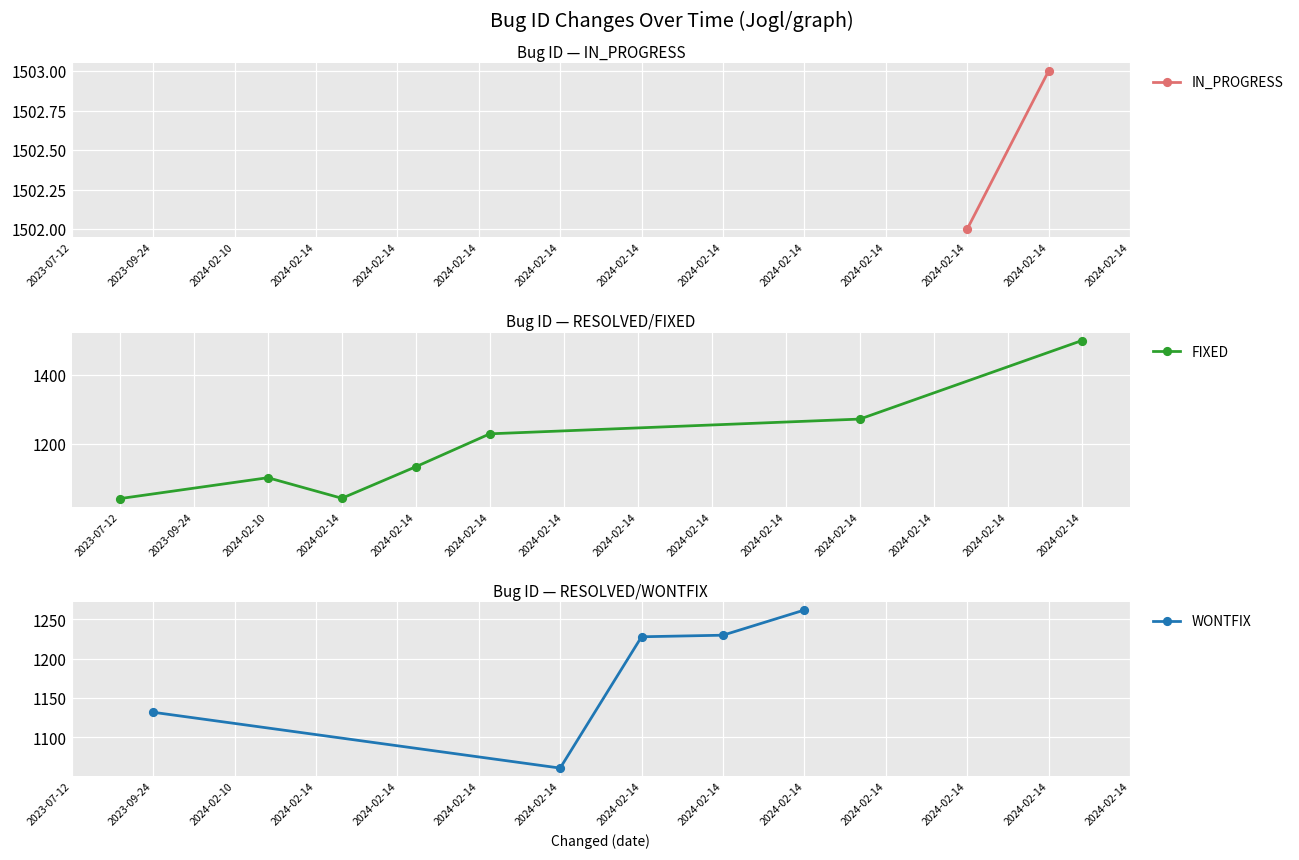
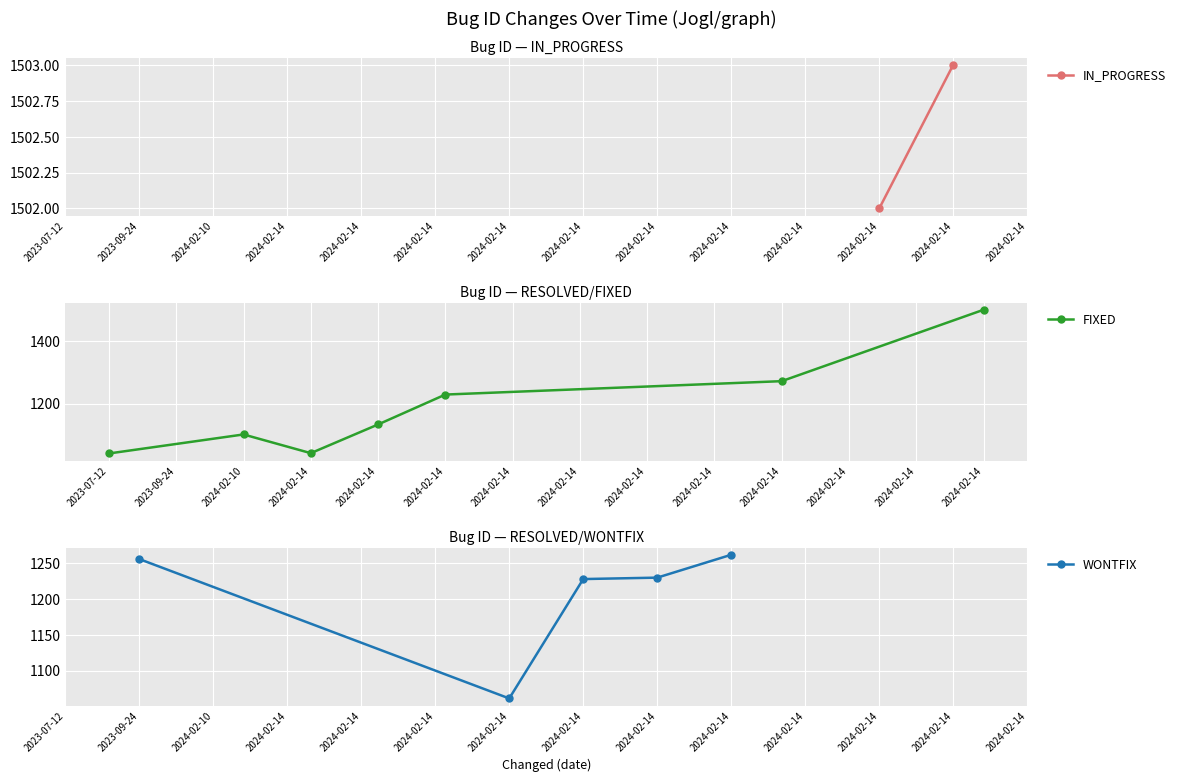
  {
    "Bug ID — RESOLVED/FIXED": {
      "2023-07-12": 1040,
      "2024-02-10": 1100
    },
    "Bug ID — RESOLVED/WONTFIX": {
-     "2023-09-24": 1130
+     "2023-09-24": 1260
    }
  }
